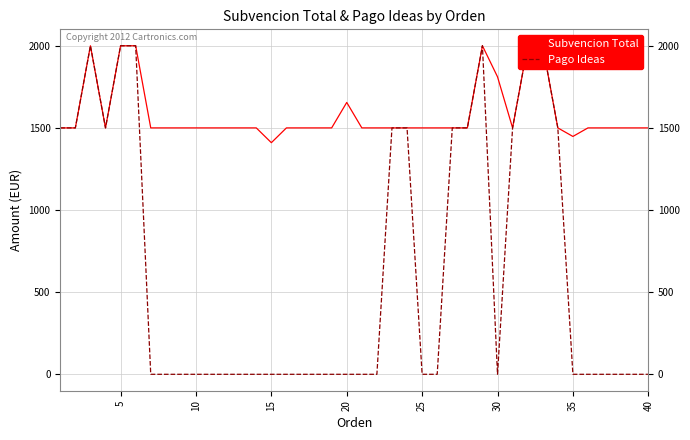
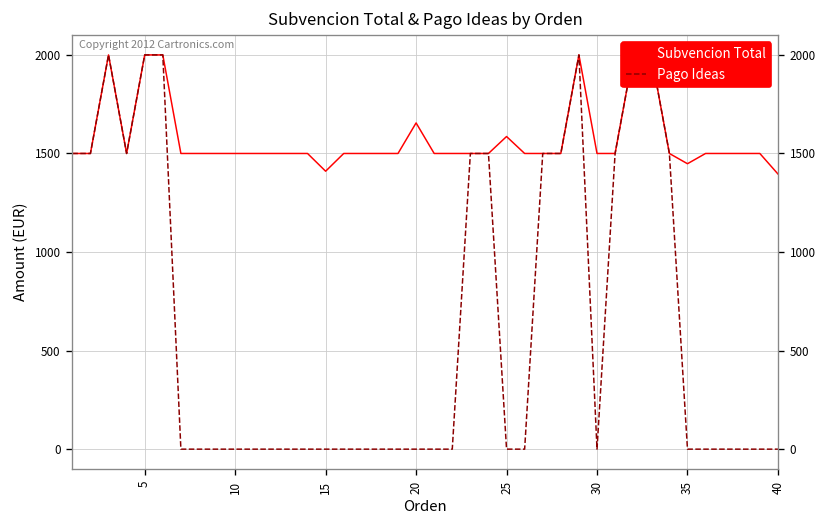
  {
    "Subvencion Total": {
      "10": 1500,
      "15": 1410,
      "20": 1660,
-     "25": 1500,
-     "30": 1810,
+     "25": 1590,
+     "30": 1500,
      "35": 1450,
-     "40": 1500
+     "40": 1400
    },
    "Pago Ideas": {
      "10": 0,
      "15": 0,
      "20": 0,
      "25": 0,
      "30": 0,
      "35": 0,
      "40": 0
    }
  }
